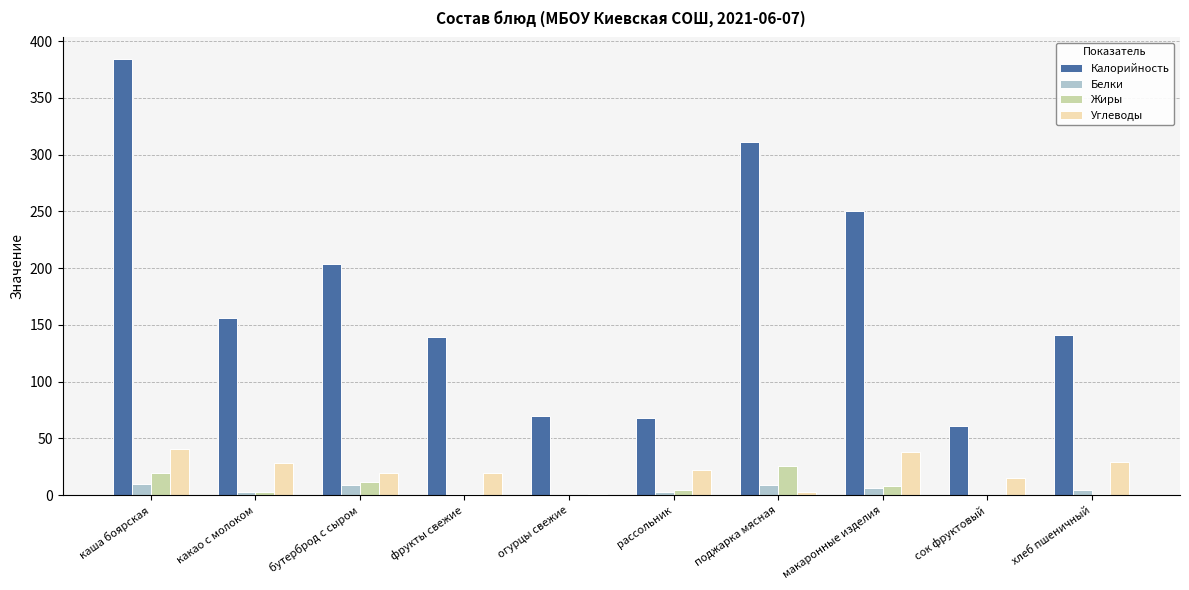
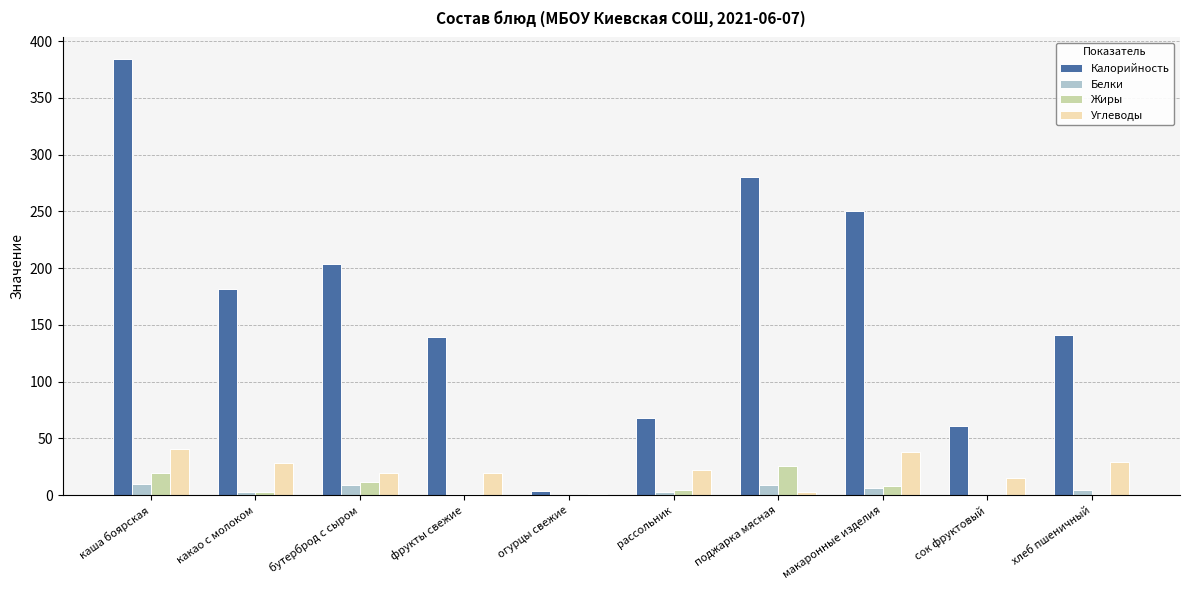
  {
    "Калорийность": {
      "каша боярская": 384,
-     "какао с молоком": 156,
+     "какао с молоком": 182,
      "бутерброд с сыром": 204,
      "фрукты свежие": 139,
-     "огурцы свежие": 70,
+     "огурцы свежие": 4,
      "рассольник": 68,
-     "поджарка мясная": 311,
+     "поджарка мясная": 280,
      "макаронные изделия": 250,
      "сок фруктовый": 61,
      "хлеб пшеничный": 141
    }
  }
